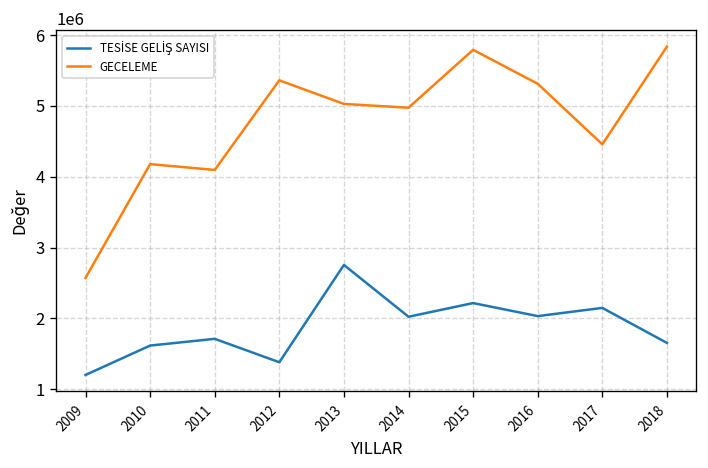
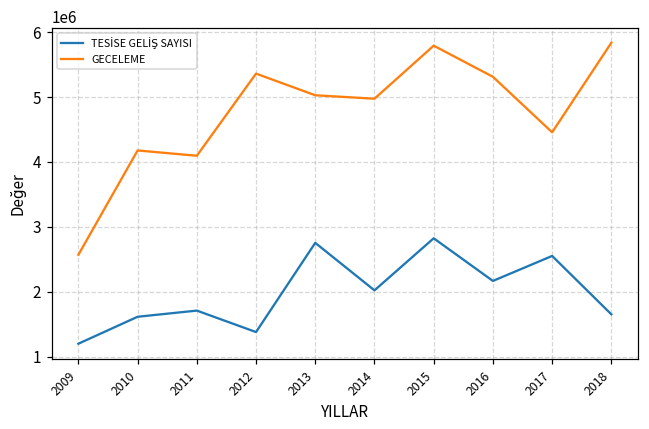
  {
    "TESİSE GELİŞ SAYISI": {
      "2009": 1200000,
      "2010": 1600000,
      "2011": 1700000,
      "2012": 1400000,
      "2013": 2800000,
      "2014": 2000000,
-     "2015": 2200000,
-     "2016": 2000000,
-     "2017": 2100000,
+     "2015": 2800000,
+     "2016": 2200000,
+     "2017": 2600000,
      "2018": 1700000
    },
    "GECELEME": {
      "2009": 2600000,
      "2010": 4200000,
      "2011": 4100000,
      "2012": 5400000,
      "2013": 5000000,
      "2014": 5000000,
      "2015": 5800000,
      "2016": 5300000,
      "2017": 4500000,
      "2018": 5800000
    }
  }
